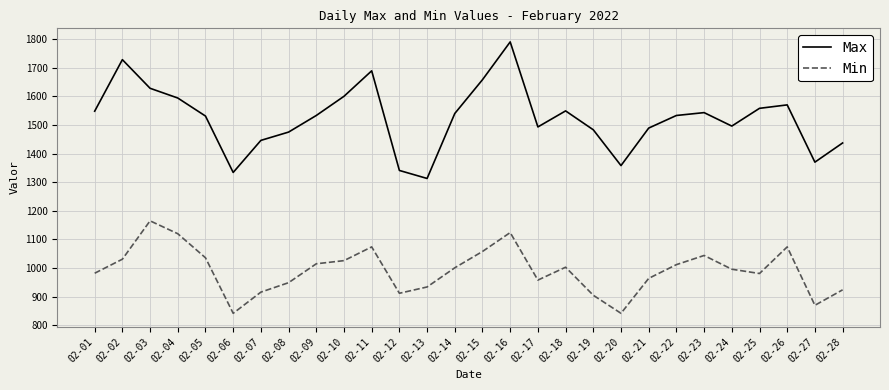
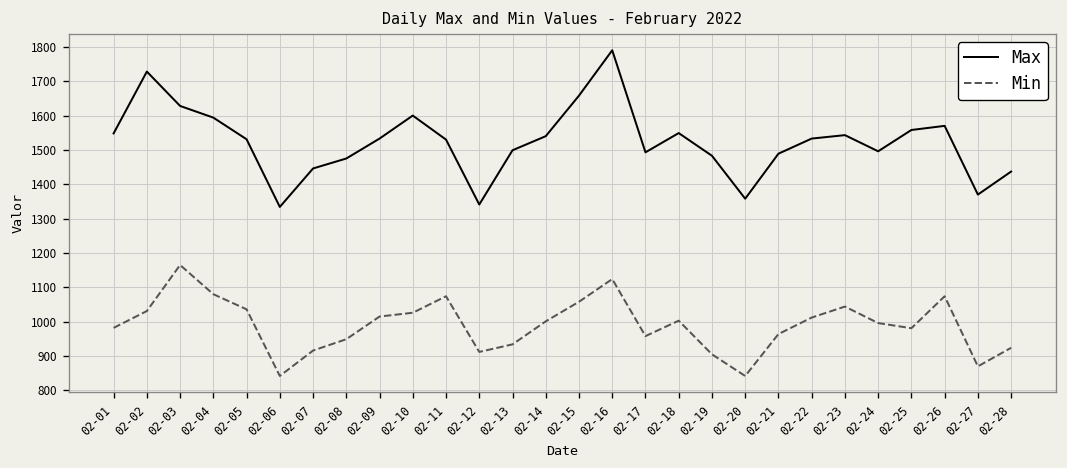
  {
    "Max": {
      "02-01": 1550,
      "02-02": 1730,
      "02-03": 1630,
      "02-04": 1590,
      "02-05": 1530,
      "02-06": 1330,
      "02-07": 1450,
      "02-08": 1480,
      "02-09": 1530,
      "02-10": 1600,
-     "02-11": 1690,
+     "02-11": 1530,
      "02-12": 1340,
-     "02-13": 1310,
+     "02-13": 1500,
      "02-14": 1540,
      "02-15": 1660,
      "02-16": 1790,
      "02-17": 1490,
      "02-18": 1550,
      "02-19": 1480,
      "02-20": 1360,
      "02-21": 1490,
      "02-22": 1530,
      "02-23": 1540,
      "02-24": 1500,
      "02-25": 1560,
      "02-26": 1570,
      "02-27": 1370,
      "02-28": 1440
    },
    "Min": {
      "02-01": 980,
      "02-02": 1030,
      "02-03": 1170,
-     "02-04": 1120,
+     "02-04": 1080,
      "02-05": 1040,
      "02-06": 840,
      "02-07": 920,
      "02-08": 950,
      "02-09": 1020,
      "02-10": 1030,
      "02-11": 1070,
      "02-12": 910,
      "02-13": 930,
      "02-14": 1000,
      "02-15": 1060,
      "02-16": 1120,
      "02-17": 960,
      "02-18": 1000,
      "02-19": 910,
      "02-20": 840,
      "02-21": 960,
      "02-22": 1010,
      "02-23": 1040,
      "02-24": 1000,
      "02-25": 980,
      "02-26": 1070,
      "02-27": 870,
      "02-28": 920
    }
  }
